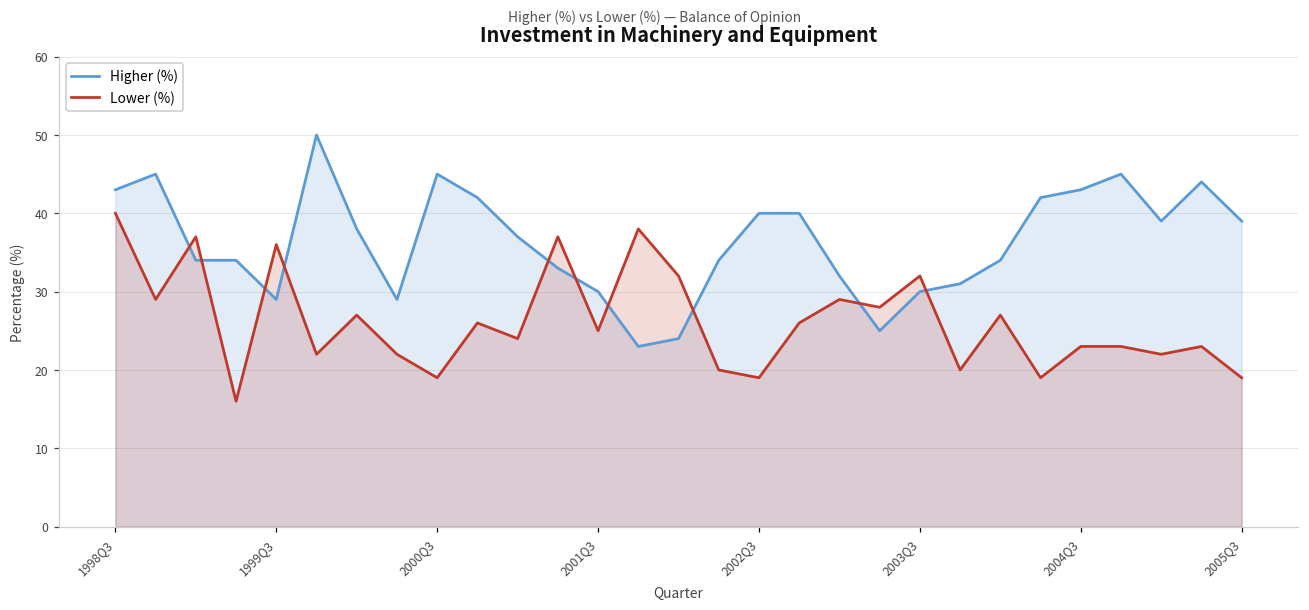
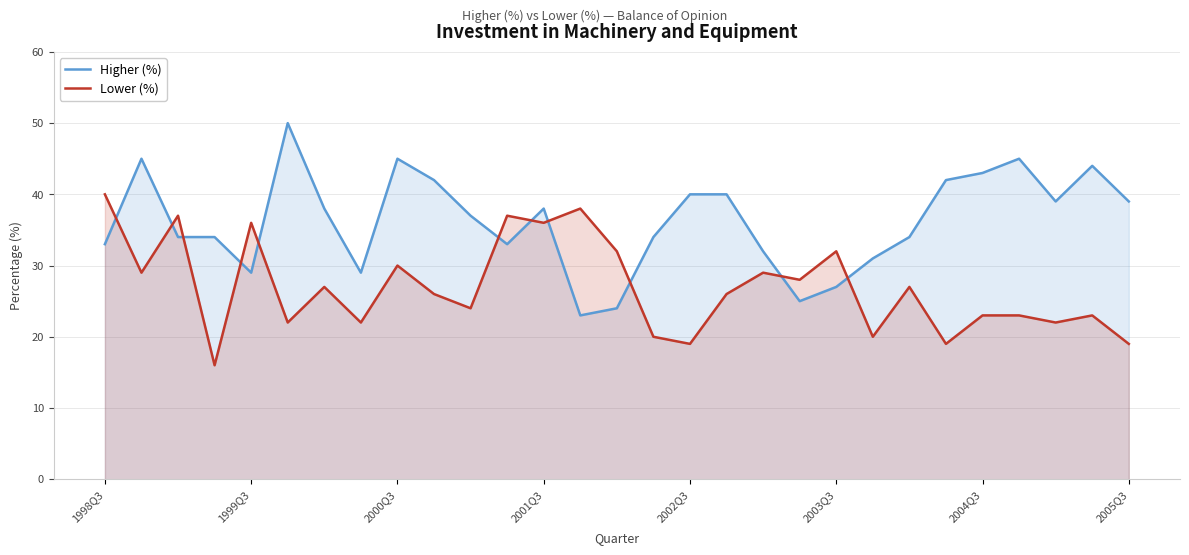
  {
    "Higher (%)": {
-     "1998Q3": 43,
+     "1998Q3": 33,
      "1999Q3": 29,
      "2000Q3": 45,
-     "2001Q3": 30,
+     "2001Q3": 38,
      "2002Q3": 40,
-     "2003Q3": 30,
+     "2003Q3": 27,
      "2004Q3": 43,
      "2005Q3": 39
    },
    "Lower (%)": {
      "1998Q3": 40,
      "1999Q3": 36,
-     "2000Q3": 19,
-     "2001Q3": 25,
+     "2000Q3": 30,
+     "2001Q3": 36,
      "2002Q3": 19,
      "2003Q3": 32,
      "2004Q3": 23,
      "2005Q3": 19
    }
  }
